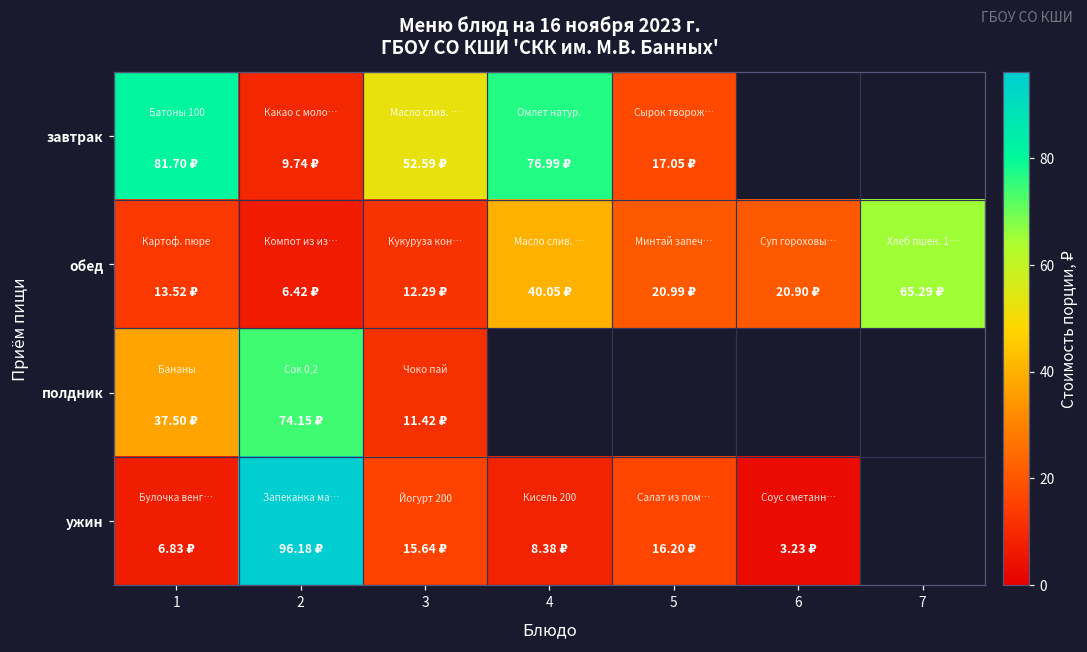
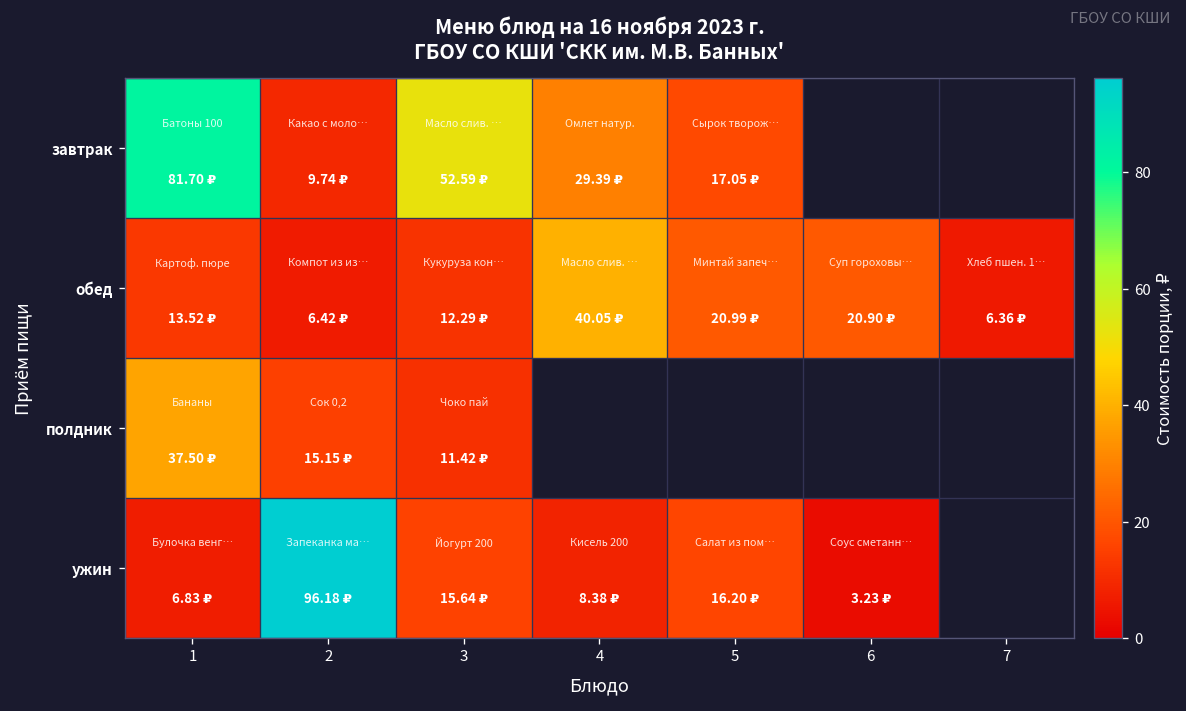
  {
    "завтрак": {
-     "4": 76.99
+     "4": 29.39
    },
    "обед": {
-     "7": 65.29
+     "7": 6.36
    },
    "полдник": {
-     "2": 74.15
+     "2": 15.15
    }
  }
